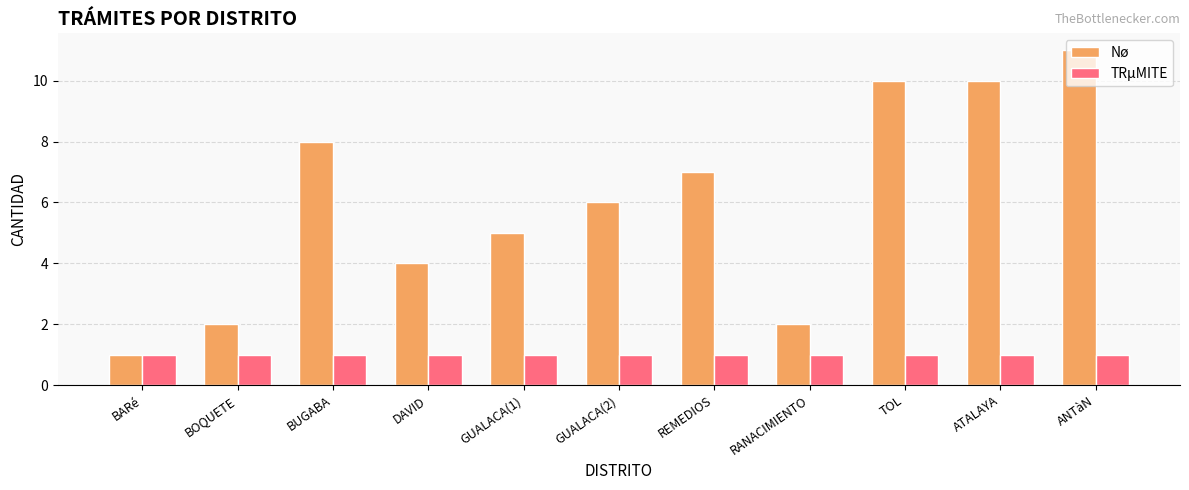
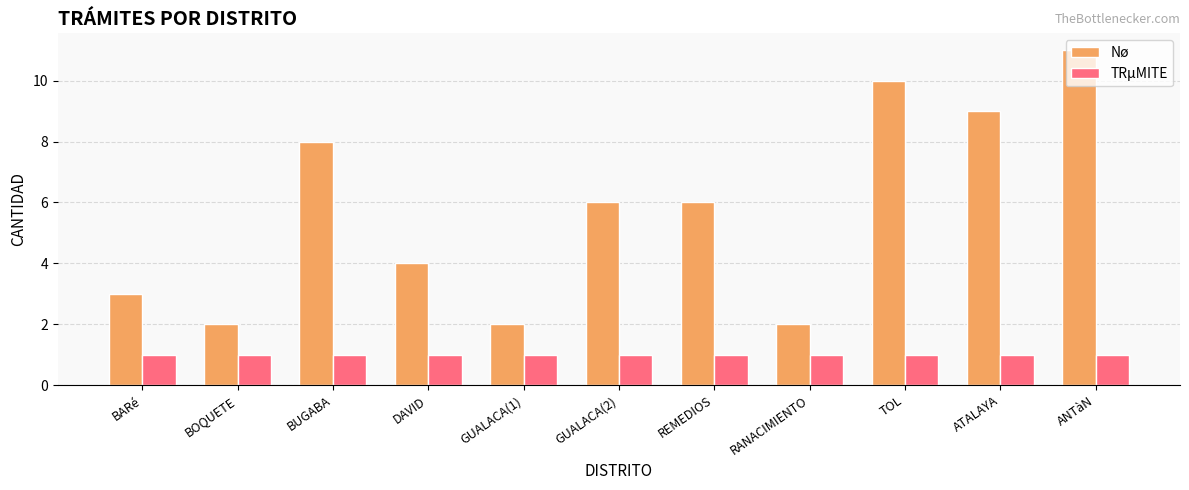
  {
    "Nø": {
-     "BARé": 1,
+     "BARé": 3,
      "BOQUETE": 2,
      "BUGABA": 8,
      "DAVID": 4,
-     "GUALACA(1)": 5,
+     "GUALACA(1)": 2,
      "GUALACA(2)": 6,
-     "REMEDIOS": 7,
+     "REMEDIOS": 6,
      "RANACIMIENTO": 2,
      "TOL": 10,
-     "ATALAYA": 10
+     "ATALAYA": 9
    },
    "TRµMITE": {
      "BARé": 1,
      "BOQUETE": 1,
      "BUGABA": 1,
      "DAVID": 1,
      "GUALACA(1)": 1,
      "GUALACA(2)": 1,
      "REMEDIOS": 1,
      "RANACIMIENTO": 1,
      "TOL": 1,
      "ATALAYA": 1,
      "ANTàN": 1
    }
  }
